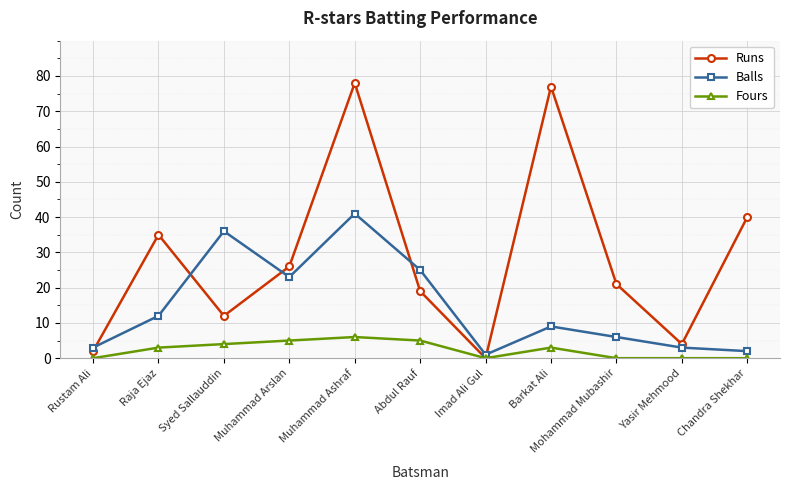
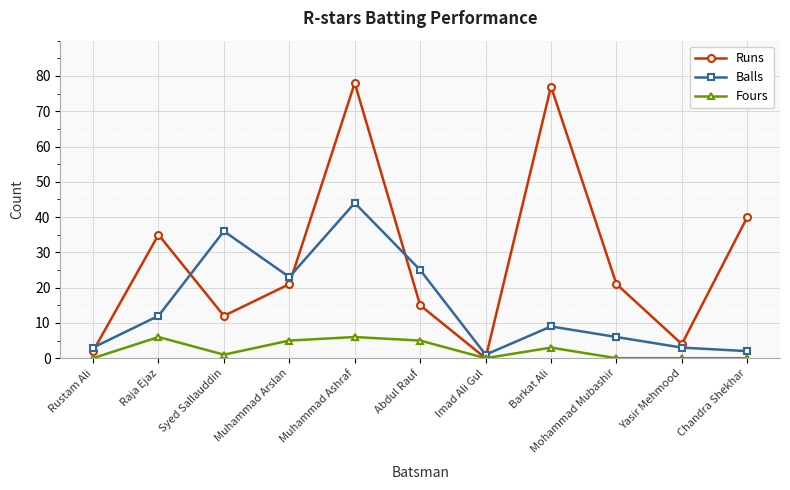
  {
    "Runs": {
      "Rustam Ali": 2,
      "Raja Ejaz": 35,
      "Syed Sallauddin": 12,
-     "Muhammad Arslan": 26,
+     "Muhammad Arslan": 21,
      "Muhammad Ashraf": 78,
-     "Abdul Rauf": 19,
+     "Abdul Rauf": 15,
      "Barkat Ali": 77,
      "Mohammad Mubashir": 21,
      "Yasir Mehmood": 4,
      "Chandra Shekhar": 40
    },
    "Balls": {
      "Rustam Ali": 3,
      "Raja Ejaz": 12,
      "Syed Sallauddin": 36,
      "Muhammad Arslan": 23,
-     "Muhammad Ashraf": 41,
+     "Muhammad Ashraf": 44,
      "Abdul Rauf": 25,
      "Imad Ali Gul": 1,
      "Barkat Ali": 9,
      "Mohammad Mubashir": 6,
      "Yasir Mehmood": 3,
      "Chandra Shekhar": 2
    },
    "Fours": {
      "Rustam Ali": 0,
-     "Raja Ejaz": 3,
-     "Syed Sallauddin": 4,
+     "Raja Ejaz": 6,
+     "Syed Sallauddin": 1,
      "Muhammad Arslan": 5,
      "Muhammad Ashraf": 6,
      "Abdul Rauf": 5,
      "Barkat Ali": 3,
      "Mohammad Mubashir": 0,
      "Yasir Mehmood": 0,
      "Chandra Shekhar": 0
    }
  }
